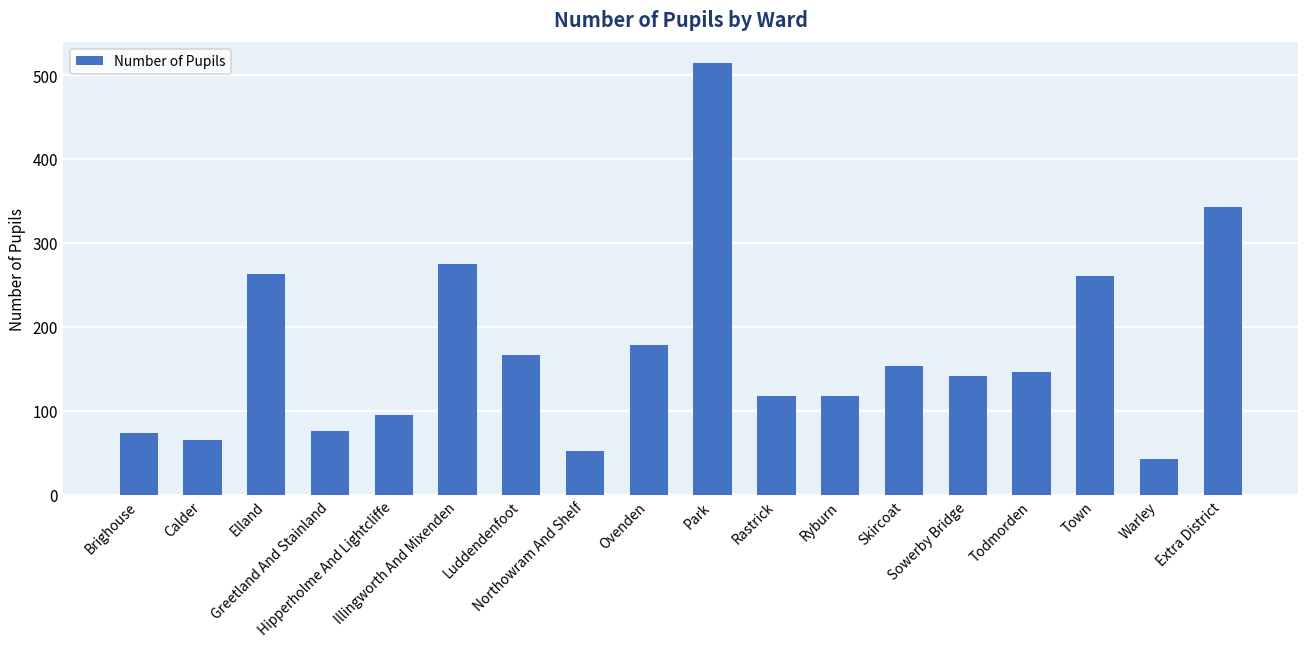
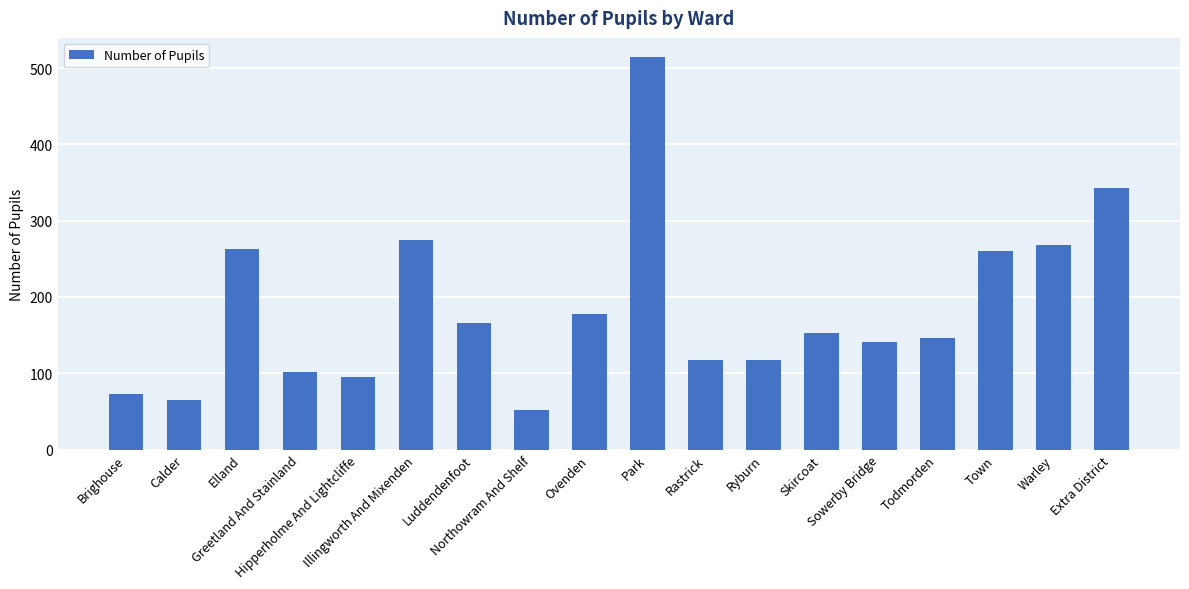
  {
    "Brighouse": 70,
    "Calder": 70,
    "Elland": 260,
-   "Greetland And Stainland": 80,
+   "Greetland And Stainland": 100,
    "Hipperholme And Lightcliffe": 100,
    "Illingworth And Mixenden": 280,
    "Luddendenfoot": 170,
    "Northowram And Shelf": 50,
    "Ovenden": 180,
    "Park": 510,
    "Rastrick": 120,
    "Ryburn": 120,
    "Skircoat": 150,
    "Sowerby Bridge": 140,
    "Todmorden": 150,
    "Town": 260,
-   "Warley": 40,
+   "Warley": 270,
    "Extra District": 340
  }
